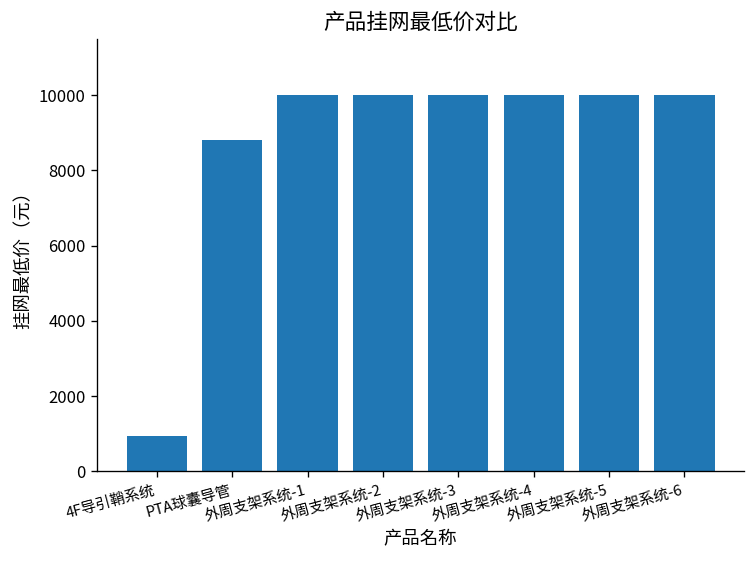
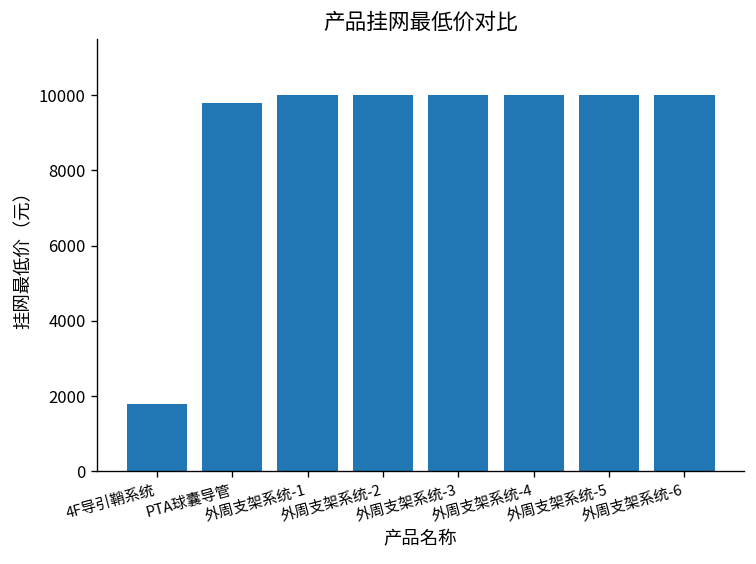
  {
-   "4F导引鞘系统": 900,
-   "PTA球囊导管": 8800,
+   "4F导引鞘系统": 1800,
+   "PTA球囊导管": 9800,
    "外周支架系统-1": 10000,
    "外周支架系统-2": 10000,
    "外周支架系统-3": 10000,
    "外周支架系统-4": 10000,
    "外周支架系统-5": 10000,
    "外周支架系统-6": 10000
  }
